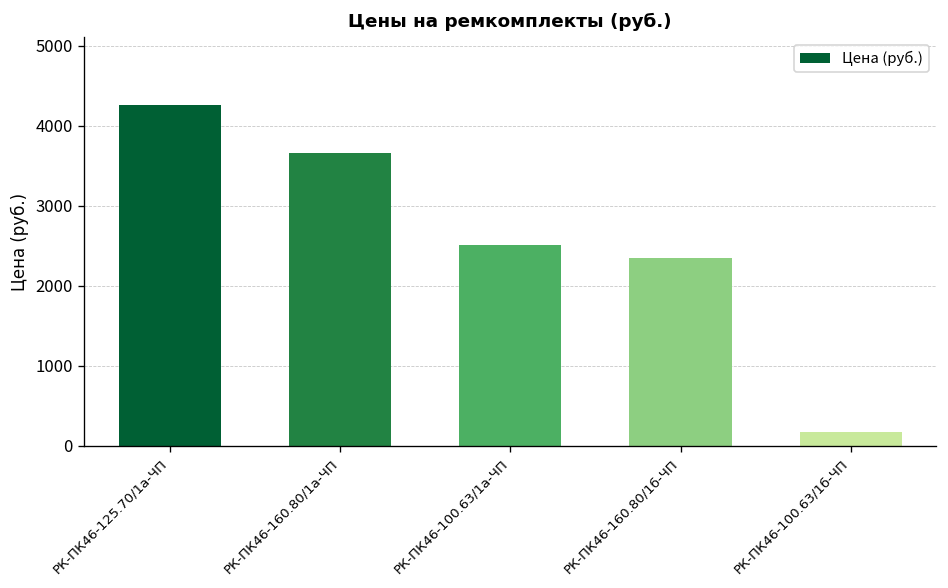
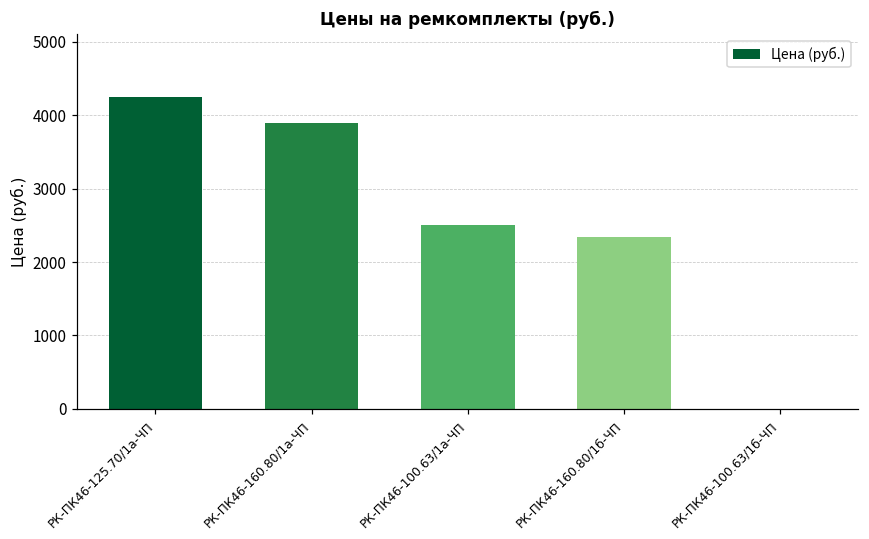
  {
    "РК-ПК46-125.70/1а-ЧП": 4300,
-   "РК-ПК46-160.80/1а-ЧП": 3700,
+   "РК-ПК46-160.80/1а-ЧП": 3900,
    "РК-ПК46-100.63/1а-ЧП": 2500,
    "РК-ПК46-160.80/1б-ЧП": 2300,
-   "РК-ПК46-100.63/1б-ЧП": 200
+   "РК-ПК46-100.63/1б-ЧП": 0
  }
